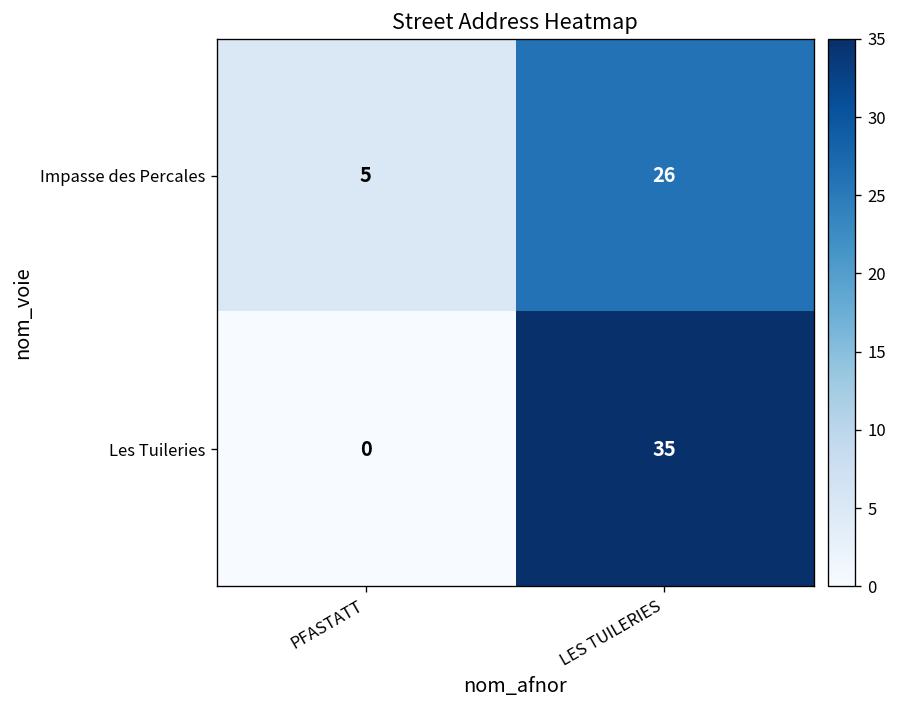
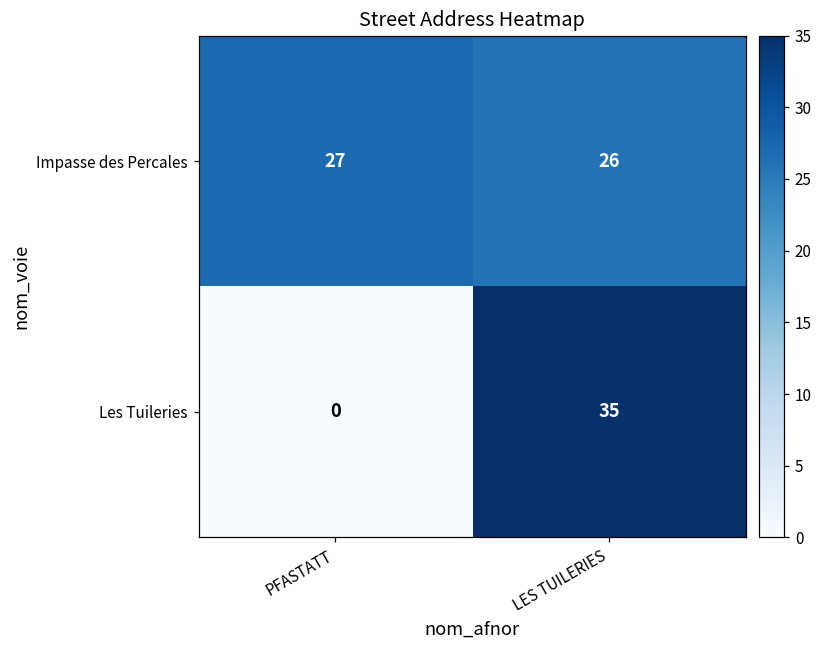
  {
    "Impasse des Percales": {
-     "PFASTATT": 5,
+     "PFASTATT": 27,
      "LES TUILERIES": 26
    },
    "Les Tuileries": {
      "PFASTATT": 0,
      "LES TUILERIES": 35
    }
  }
